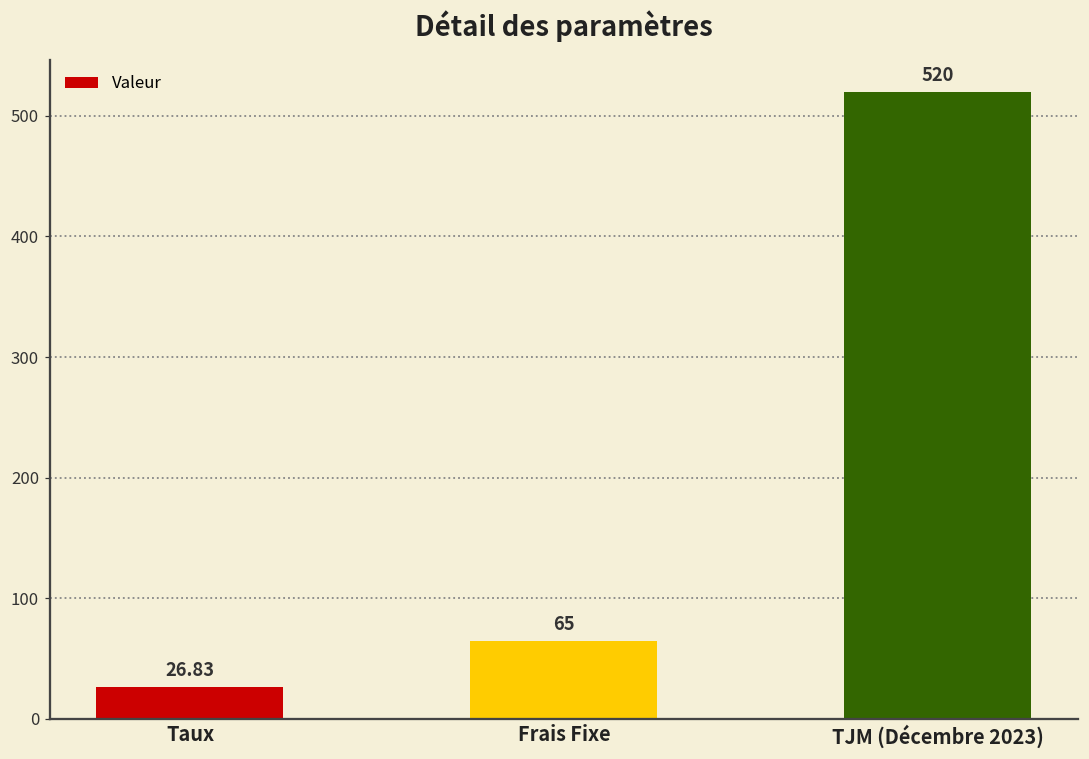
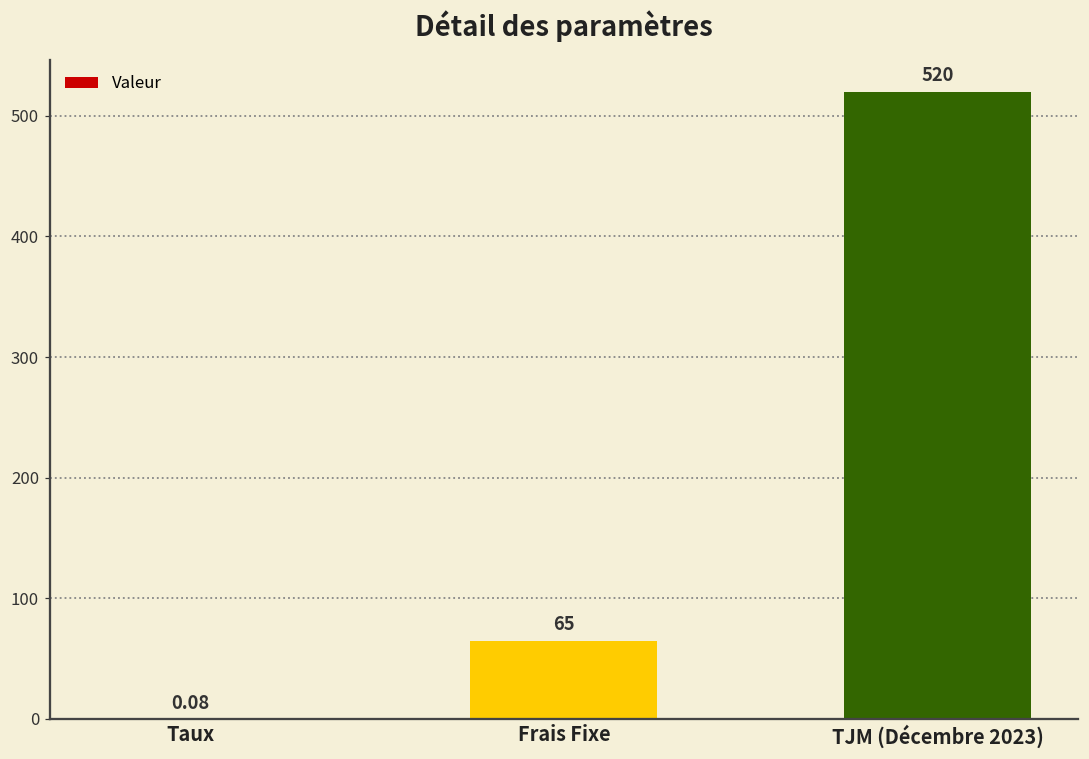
  {
-   "Taux": 26.83,
+   "Taux": 0.08,
    "Frais Fixe": 65,
    "TJM (Décembre 2023)": 520
  }
